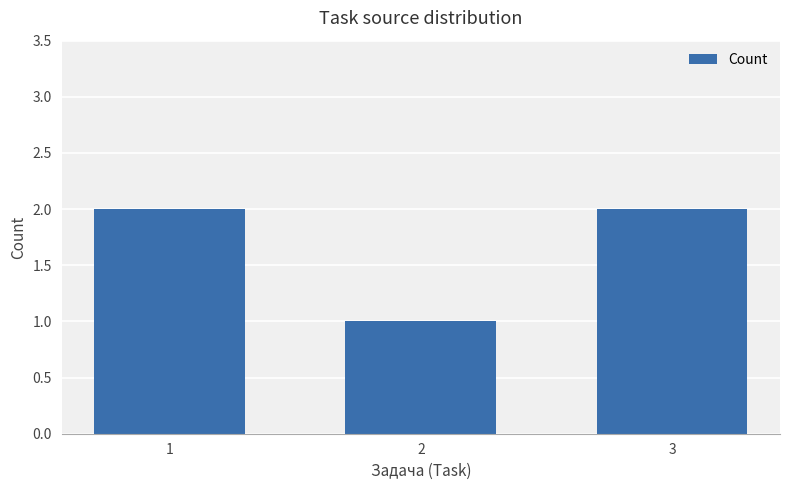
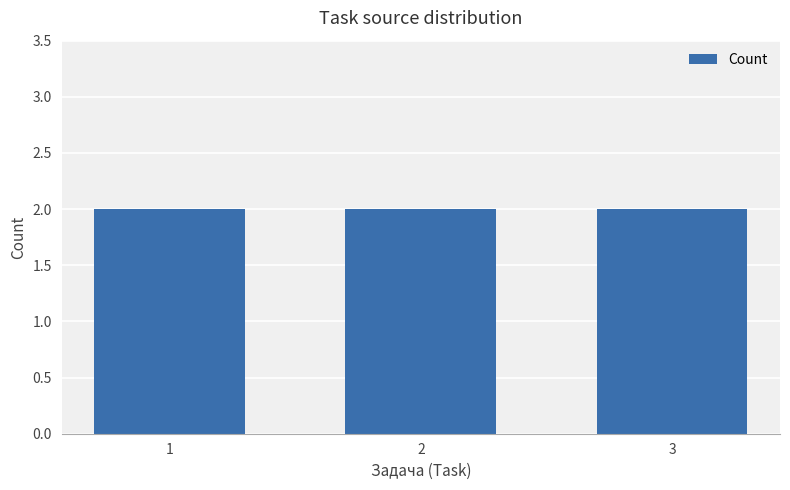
  {
    "1": 2,
-   "2": 1,
+   "2": 2,
    "3": 2
  }
